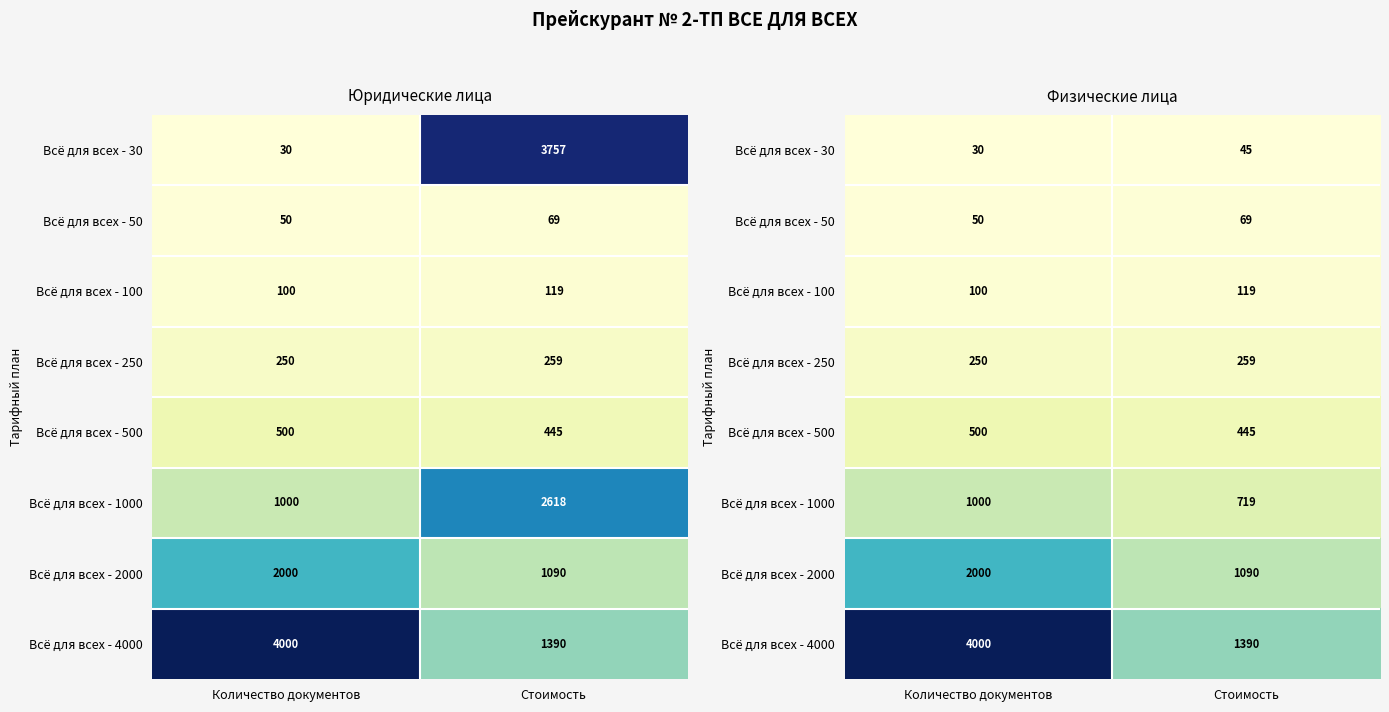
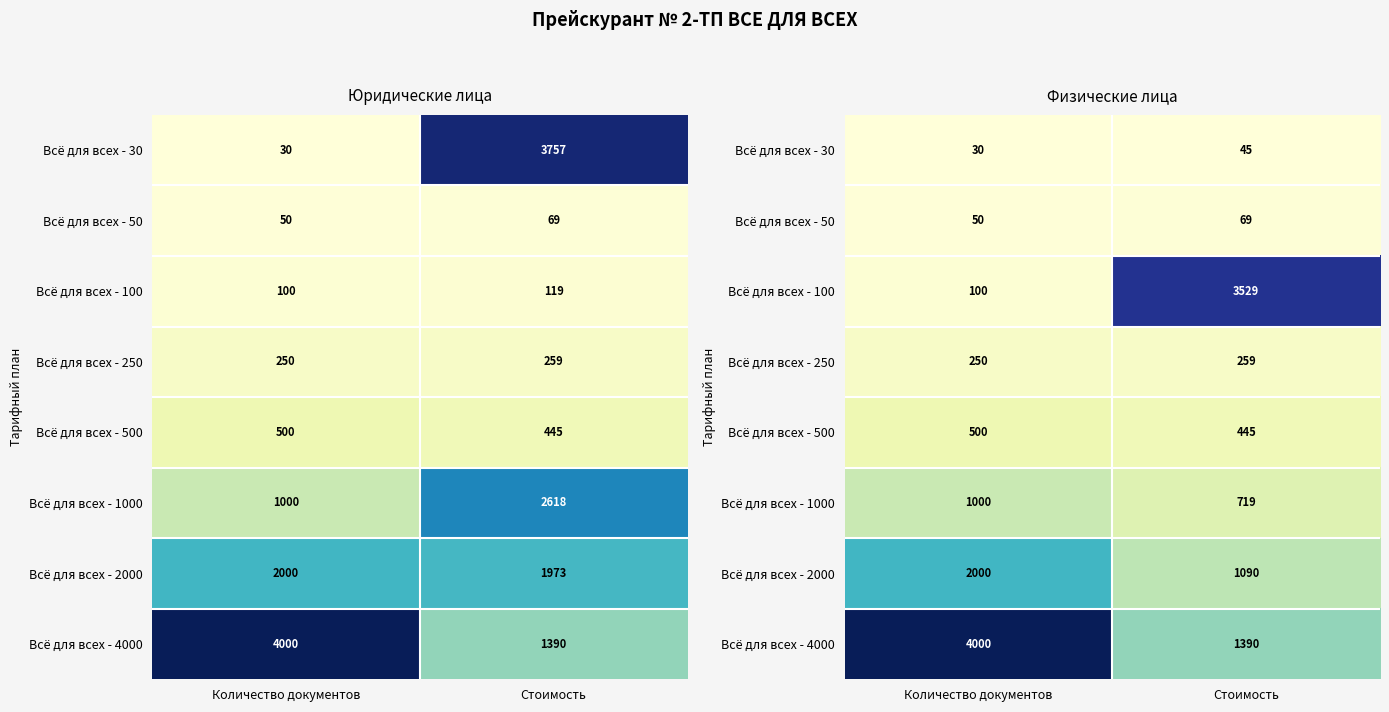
  {
    "Юридические лица": {
      "Всё для всех - 30": {
        "Количество документов": 30,
        "Стоимость": 3757
      },
      "Всё для всех - 50": {
        "Количество документов": 50,
        "Стоимость": 69
      },
      "Всё для всех - 100": {
        "Количество документов": 100,
        "Стоимость": 119
      },
      "Всё для всех - 250": {
        "Количество документов": 250,
        "Стоимость": 259
      },
      "Всё для всех - 500": {
        "Количество документов": 500,
        "Стоимость": 445
      },
      "Всё для всех - 1000": {
        "Количество документов": 1000,
        "Стоимость": 2618
      },
      "Всё для всех - 2000": {
        "Количество документов": 2000,
-       "Стоимость": 1090
+       "Стоимость": 1973
      },
      "Всё для всех - 4000": {
        "Количество документов": 4000,
        "Стоимость": 1390
      }
    },
    "Физические лица": {
      "Всё для всех - 30": {
        "Количество документов": 30,
        "Стоимость": 45
      },
      "Всё для всех - 50": {
        "Количество документов": 50,
        "Стоимость": 69
      },
      "Всё для всех - 100": {
        "Количество документов": 100,
-       "Стоимость": 119
+       "Стоимость": 3529
      },
      "Всё для всех - 250": {
        "Количество документов": 250,
        "Стоимость": 259
      },
      "Всё для всех - 500": {
        "Количество документов": 500,
        "Стоимость": 445
      },
      "Всё для всех - 1000": {
        "Количество документов": 1000,
        "Стоимость": 719
      },
      "Всё для всех - 2000": {
        "Количество документов": 2000,
        "Стоимость": 1090
      },
      "Всё для всех - 4000": {
        "Количество документов": 4000,
        "Стоимость": 1390
      }
    }
  }
